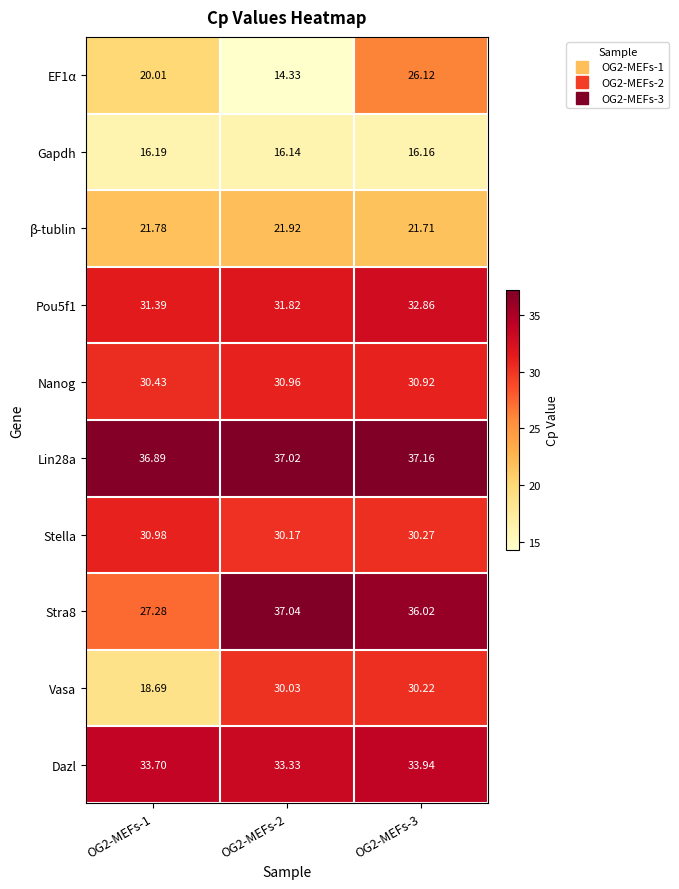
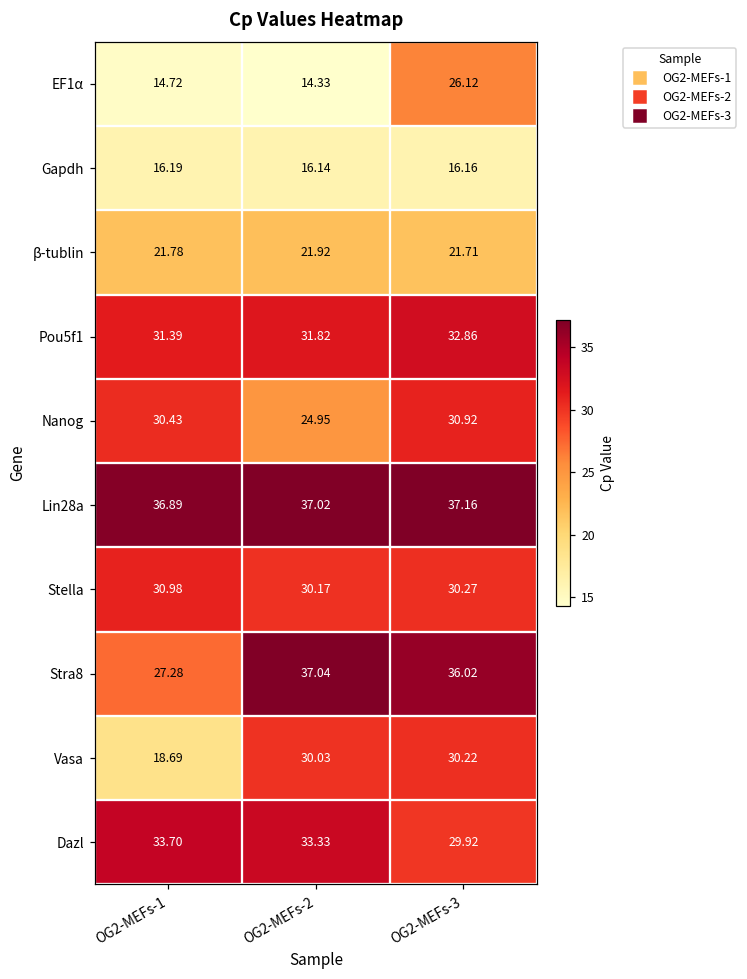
  {
    "EF1α": {
-     "OG2-MEFs-1": 20.01,
+     "OG2-MEFs-1": 14.72,
      "OG2-MEFs-2": 14.33,
      "OG2-MEFs-3": 26.12
    },
    "Gapdh": {
      "OG2-MEFs-1": 16.19,
      "OG2-MEFs-2": 16.14,
      "OG2-MEFs-3": 16.16
    },
    "β-tublin": {
      "OG2-MEFs-1": 21.78,
      "OG2-MEFs-2": 21.92,
      "OG2-MEFs-3": 21.71
    },
    "Pou5f1": {
      "OG2-MEFs-1": 31.39,
      "OG2-MEFs-2": 31.82,
      "OG2-MEFs-3": 32.86
    },
    "Nanog": {
      "OG2-MEFs-1": 30.43,
-     "OG2-MEFs-2": 30.96,
+     "OG2-MEFs-2": 24.95,
      "OG2-MEFs-3": 30.92
    },
    "Lin28a": {
      "OG2-MEFs-1": 36.89,
      "OG2-MEFs-2": 37.02,
      "OG2-MEFs-3": 37.16
    },
    "Stella": {
      "OG2-MEFs-1": 30.98,
      "OG2-MEFs-2": 30.17,
      "OG2-MEFs-3": 30.27
    },
    "Stra8": {
      "OG2-MEFs-1": 27.28,
      "OG2-MEFs-2": 37.04,
      "OG2-MEFs-3": 36.02
    },
    "Vasa": {
      "OG2-MEFs-1": 18.69,
      "OG2-MEFs-2": 30.03,
      "OG2-MEFs-3": 30.22
    },
    "Dazl": {
      "OG2-MEFs-1": 33.70,
      "OG2-MEFs-2": 33.33,
-     "OG2-MEFs-3": 33.94
+     "OG2-MEFs-3": 29.92
    }
  }
